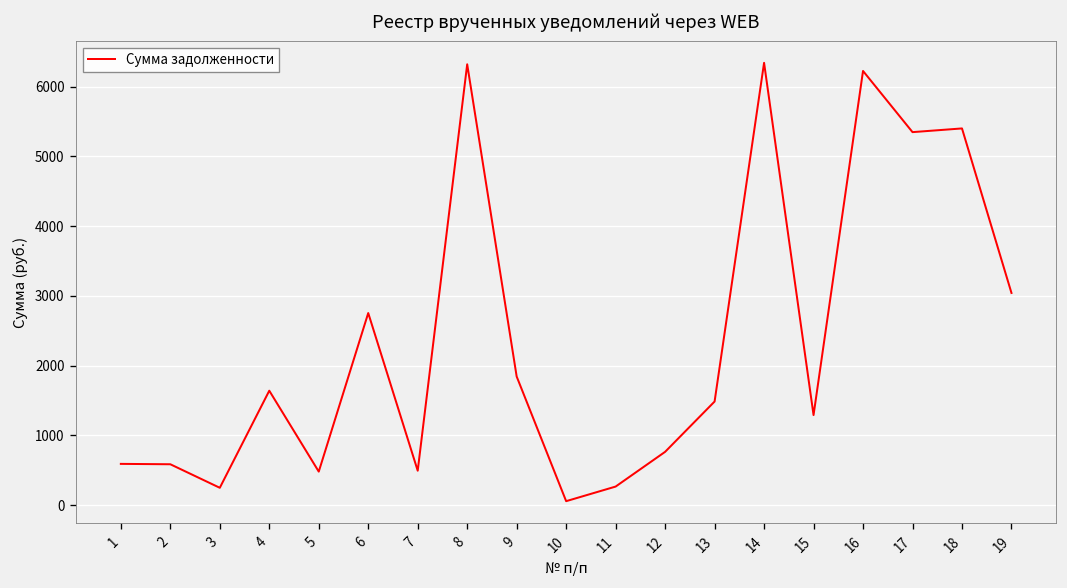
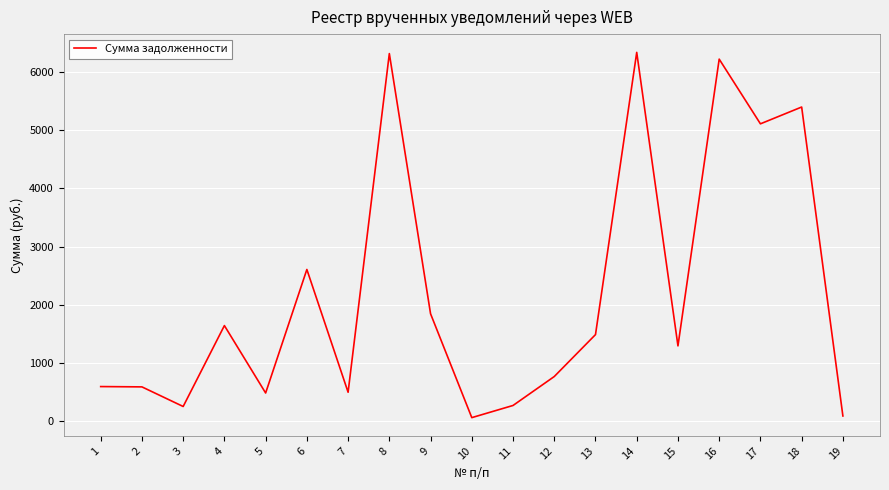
  {
    "1": 600,
    "2": 600,
    "3": 200,
    "4": 1600,
    "5": 500,
-   "6": 2800,
+   "6": 2600,
    "7": 500,
    "8": 6300,
    "9": 1800,
    "10": 100,
    "11": 300,
    "12": 800,
    "13": 1500,
    "14": 6300,
    "15": 1300,
    "16": 6200,
-   "17": 5300,
+   "17": 5100,
    "18": 5400,
-   "19": 3000
+   "19": 100
  }
